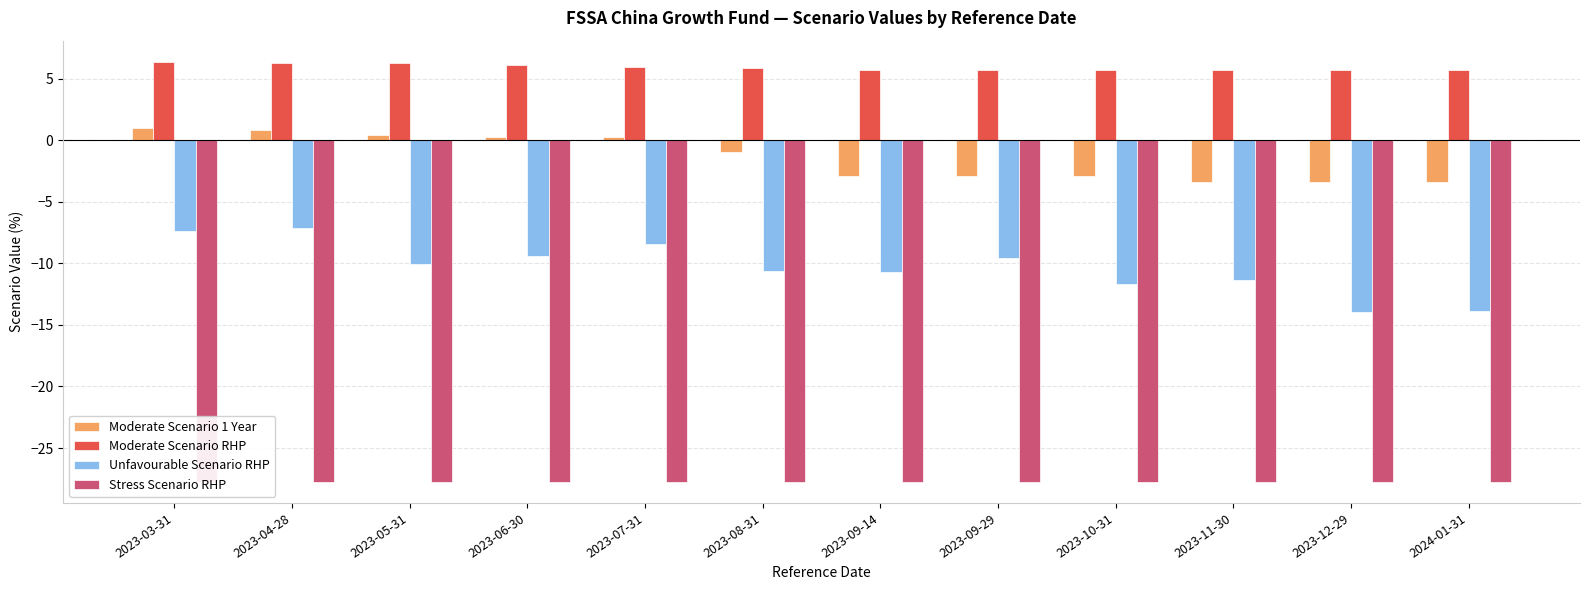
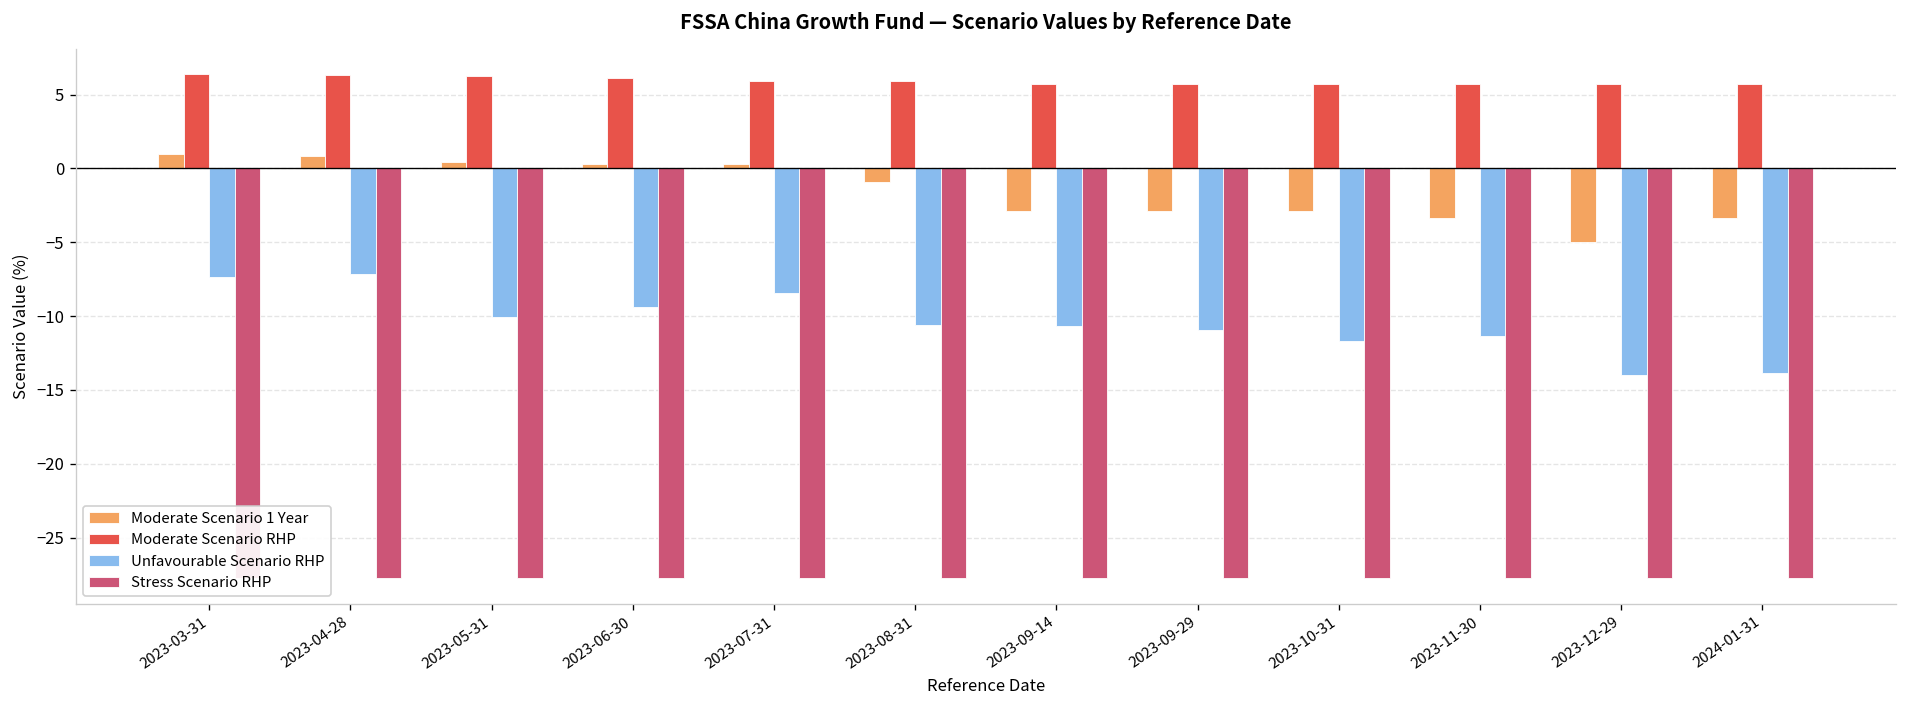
  {
    "Moderate Scenario 1 Year": {
      "2023-03-31": 1.0,
      "2023-04-28": 0.8,
      "2023-05-31": 0.4,
      "2023-06-30": 0.3,
      "2023-07-31": 0.3,
      "2023-08-31": -0.9,
      "2023-09-14": -2.9,
      "2023-09-29": -2.9,
      "2023-10-31": -2.9,
      "2023-11-30": -3.4,
-     "2023-12-29": -3.4,
+     "2023-12-29": -5.0,
      "2024-01-31": -3.4
    },
    "Unfavourable Scenario RHP": {
      "2023-03-31": -7.4,
      "2023-04-28": -7.2,
      "2023-05-31": -10.0,
      "2023-06-30": -9.4,
      "2023-07-31": -8.4,
      "2023-08-31": -10.6,
      "2023-09-14": -10.7,
-     "2023-09-29": -9.6,
+     "2023-09-29": -11.0,
      "2023-10-31": -11.7,
      "2023-11-30": -11.3,
      "2023-12-29": -14.0,
      "2024-01-31": -13.8
    }
  }
